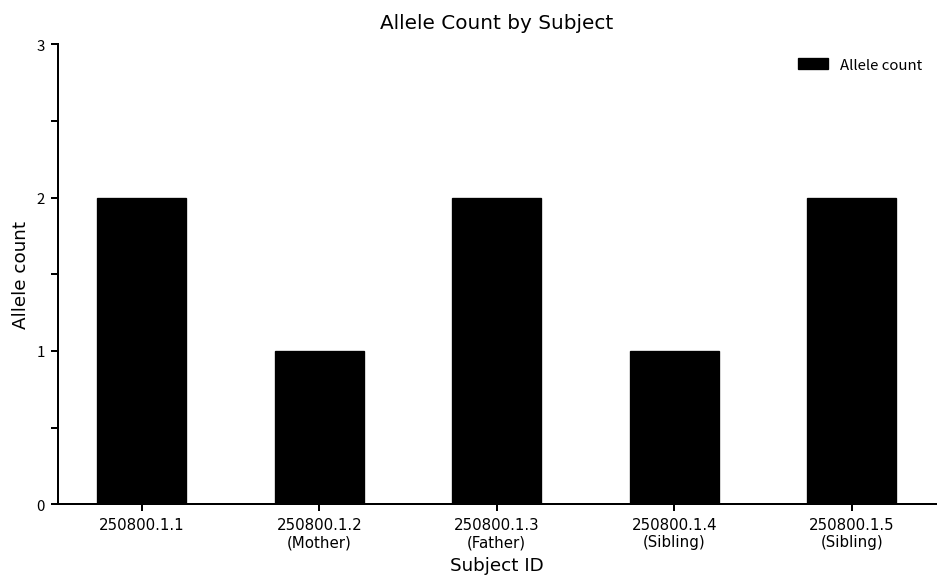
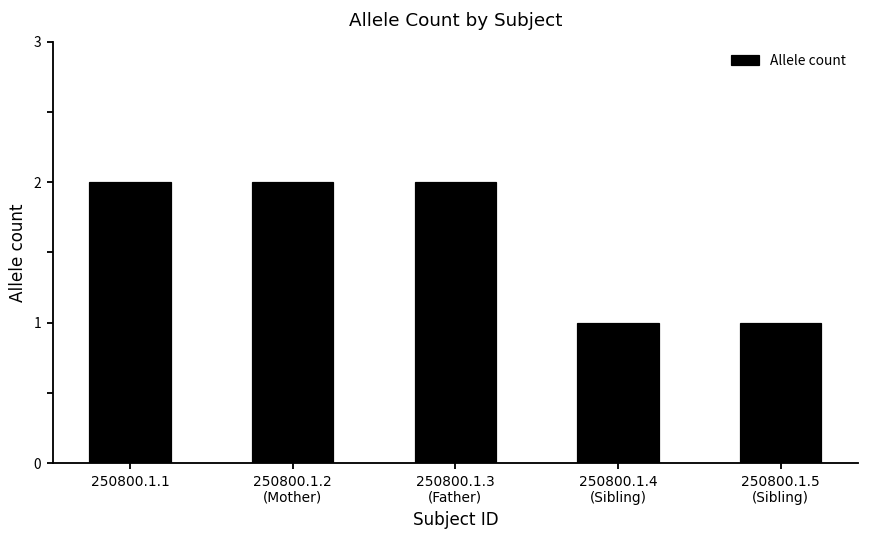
  {
    "250800.1.1": 2,
-   "250800.1.2 (Mother)": 1,
+   "250800.1.2 (Mother)": 2,
    "250800.1.3 (Father)": 2,
    "250800.1.4 (Sibling)": 1,
-   "250800.1.5 (Sibling)": 2
+   "250800.1.5 (Sibling)": 1
  }
